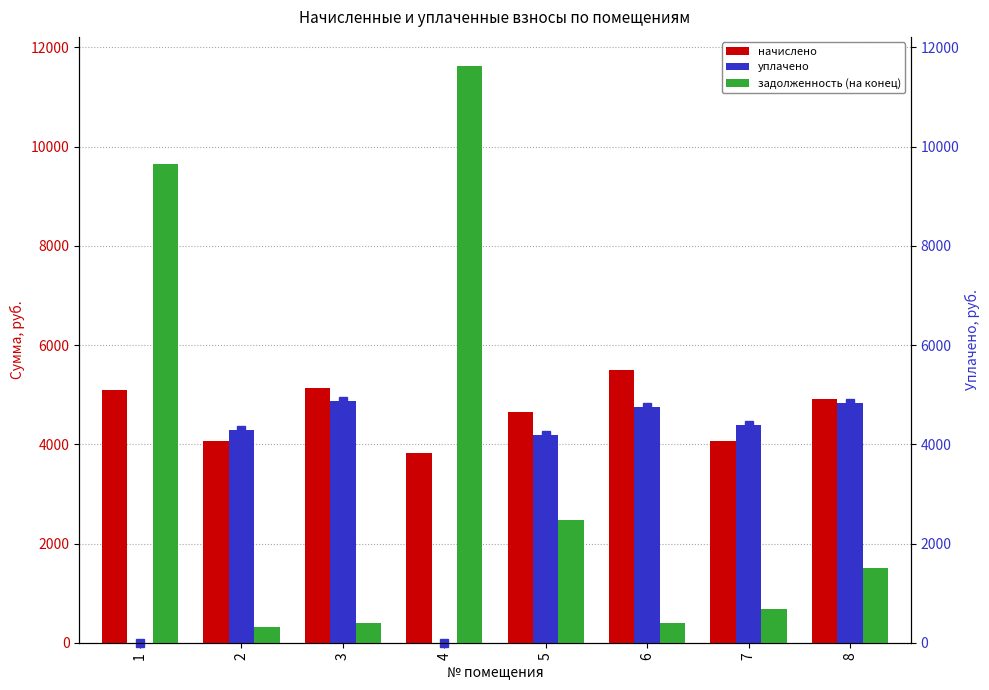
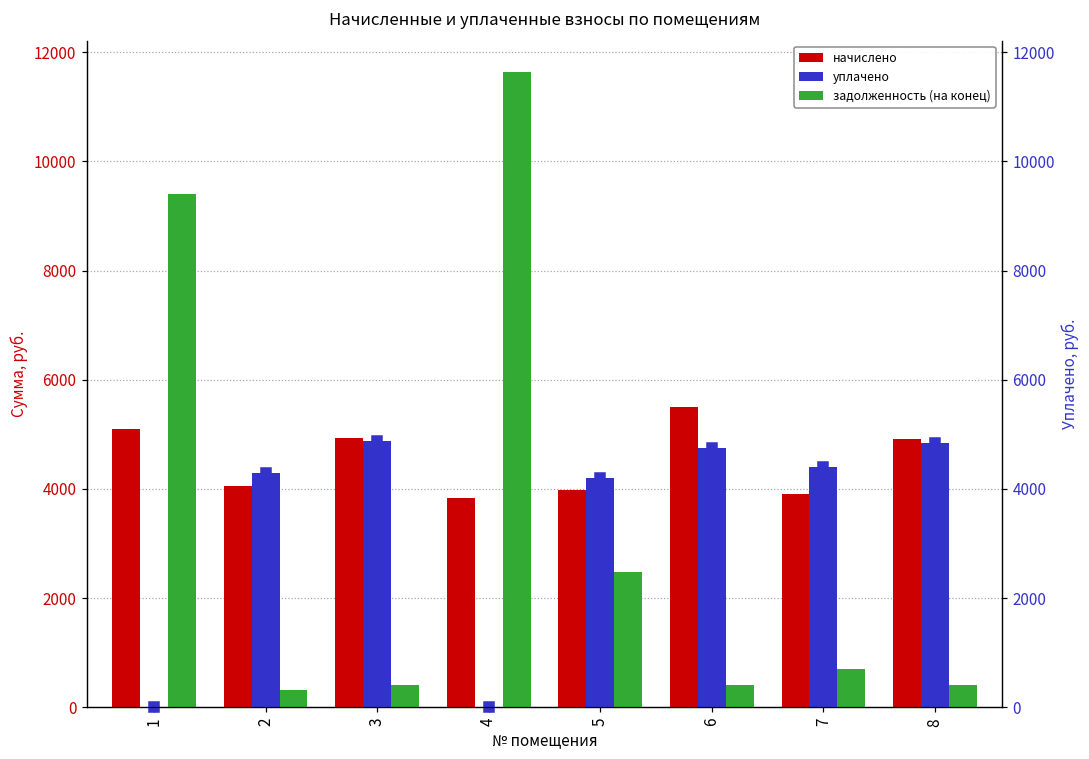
  {
    "начислено": {
      "1": 5100,
      "2": 4100,
-     "3": 5100,
+     "3": 4900,
      "4": 3800,
-     "5": 4700,
+     "5": 4000,
      "6": 5500,
-     "7": 4100,
+     "7": 3900,
      "8": 4900
    },
    "задолженность (на конец)": {
-     "1": 9600,
+     "1": 9400,
      "2": 300,
      "3": 400,
      "4": 11600,
      "5": 2500,
      "6": 400,
      "7": 700,
-     "8": 1500
+     "8": 400
    }
  }
